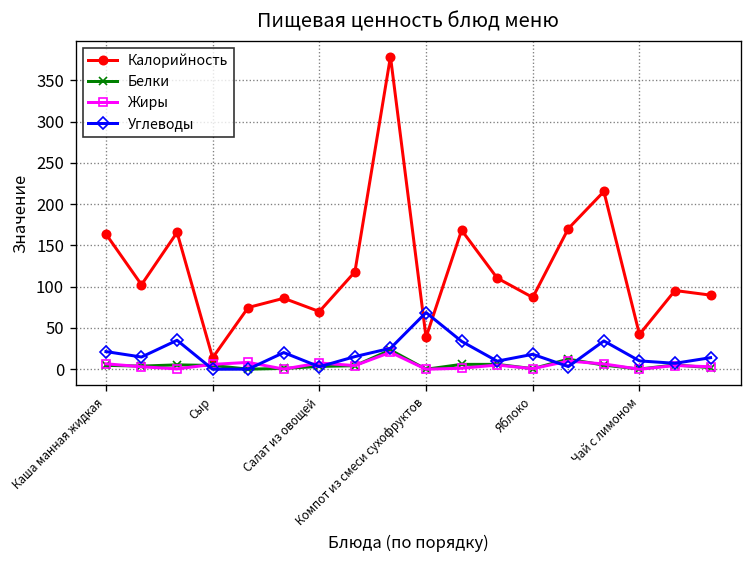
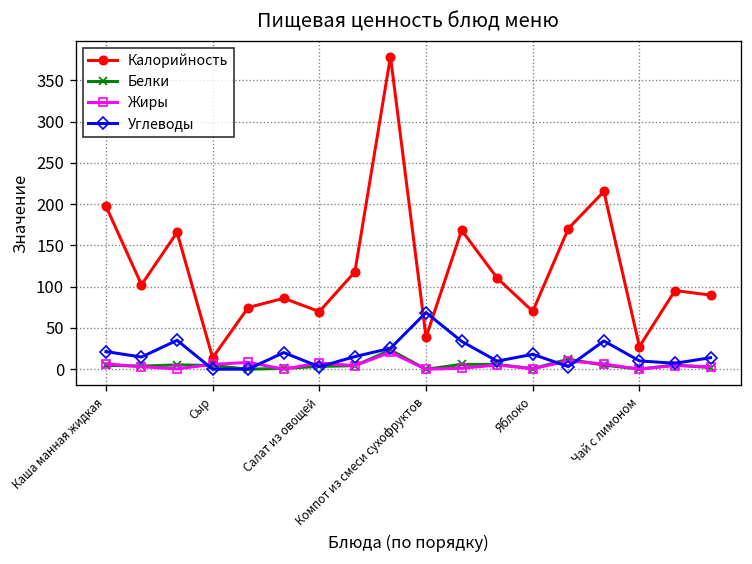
  {
    "Калорийность": {
-     "Каша манная жидкая": 160,
+     "Каша манная жидкая": 200,
      "Сыр": 10,
      "Салат из овощей": 70,
      "Компот из смеси сухофруктов": 40,
-     "Яблоко": 90,
-     "Чай с лимоном": 40
+     "Яблоко": 70,
+     "Чай с лимоном": 30
    },
    "Жиры": {
      "Салат из овощей": 10
    },
    "Углеводы": {
      "Каша манная жидкая": 20,
      "Сыр": 0,
      "Компот из смеси сухофруктов": 70,
      "Яблоко": 20,
      "Чай с лимоном": 10
    }
  }
